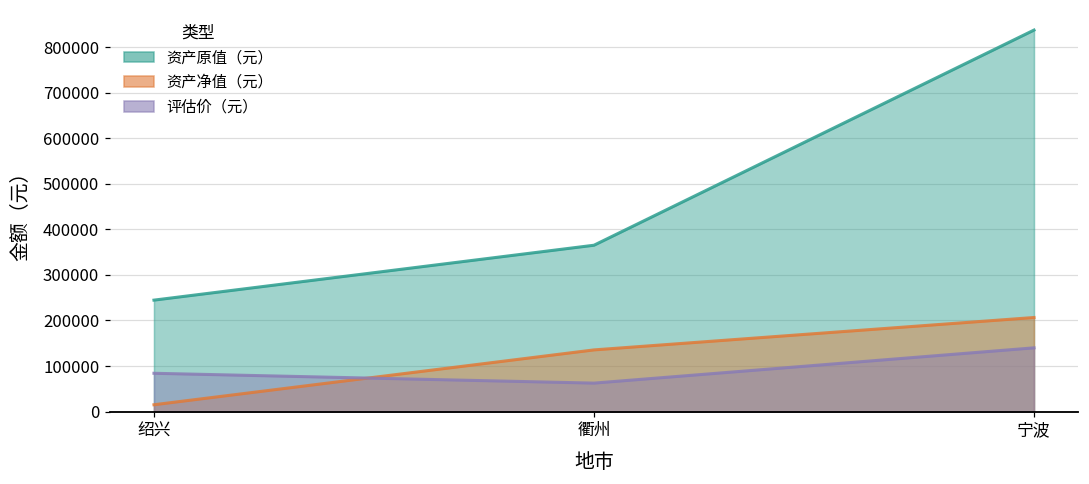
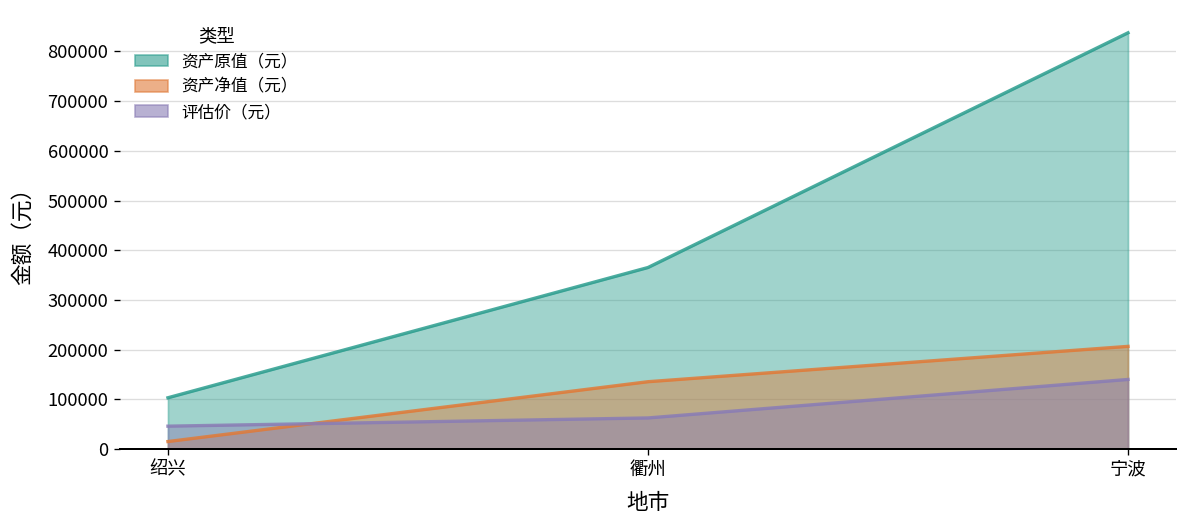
  {
    "资产原值（元）": {
-     "绍兴": 240000,
+     "绍兴": 100000,
      "衢州": 370000,
      "宁波": 840000
    },
    "资产净值（元）": {
      "绍兴": 20000,
      "衢州": 140000,
      "宁波": 210000
    },
    "评估价（元）": {
-     "绍兴": 80000,
+     "绍兴": 50000,
      "衢州": 60000,
      "宁波": 140000
    }
  }
